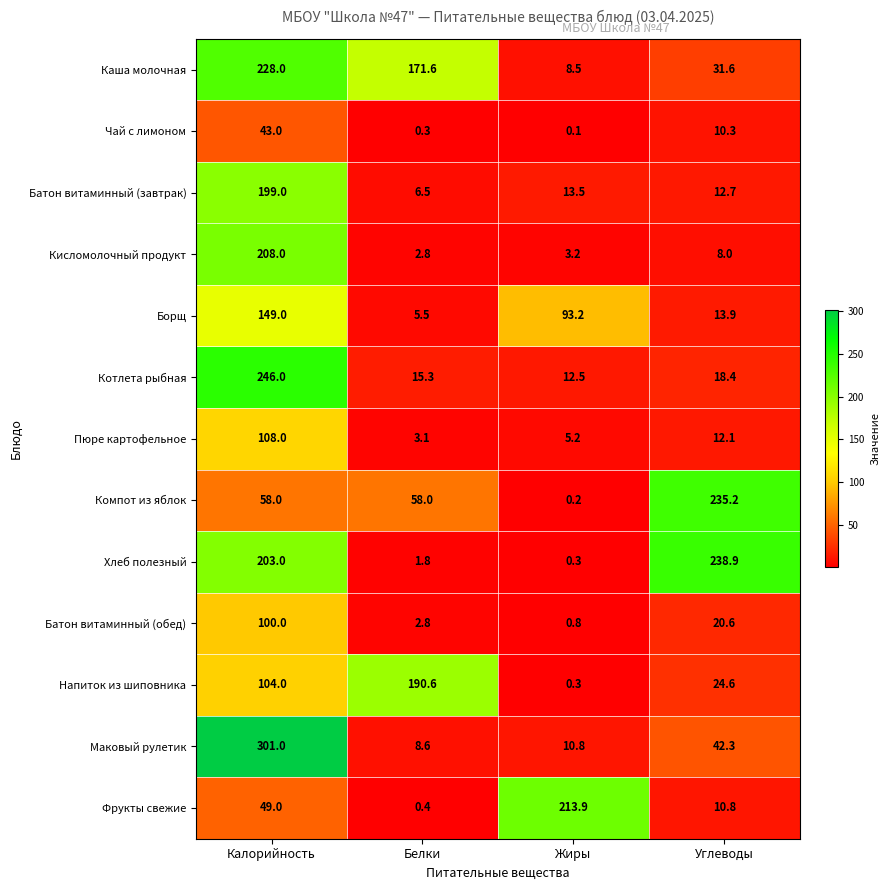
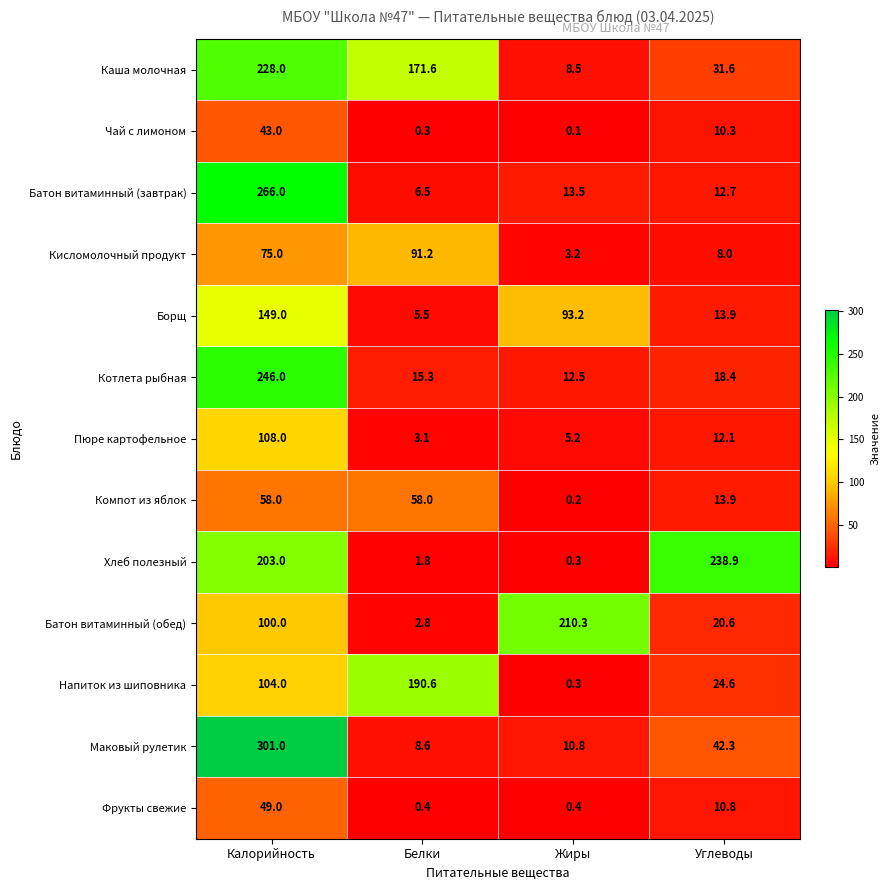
  {
    "Каша молочная": {
      "Калорийность": 228.0,
      "Белки": 171.6,
      "Жиры": 8.5,
      "Углеводы": 31.6
    },
    "Чай с лимоном": {
      "Калорийность": 43.0,
      "Белки": 0.3,
      "Жиры": 0.1,
      "Углеводы": 10.3
    },
    "Батон витаминный (завтрак)": {
-     "Калорийность": 199.0,
+     "Калорийность": 266.0,
      "Белки": 6.5,
      "Жиры": 13.5,
      "Углеводы": 12.7
    },
    "Кисломолочный продукт": {
-     "Калорийность": 208.0,
-     "Белки": 2.8,
+     "Калорийность": 75.0,
+     "Белки": 91.2,
      "Жиры": 3.2,
      "Углеводы": 8.0
    },
    "Борщ": {
      "Калорийность": 149.0,
      "Белки": 5.5,
      "Жиры": 93.2,
      "Углеводы": 13.9
    },
    "Котлета рыбная": {
      "Калорийность": 246.0,
      "Белки": 15.3,
      "Жиры": 12.5,
      "Углеводы": 18.4
    },
    "Пюре картофельное": {
      "Калорийность": 108.0,
      "Белки": 3.1,
      "Жиры": 5.2,
      "Углеводы": 12.1
    },
    "Компот из яблок": {
      "Калорийность": 58.0,
      "Белки": 58.0,
      "Жиры": 0.2,
-     "Углеводы": 235.2
+     "Углеводы": 13.9
    },
    "Хлеб полезный": {
      "Калорийность": 203.0,
      "Белки": 1.8,
      "Жиры": 0.3,
      "Углеводы": 238.9
    },
    "Батон витаминный (обед)": {
      "Калорийность": 100.0,
      "Белки": 2.8,
-     "Жиры": 0.8,
+     "Жиры": 210.3,
      "Углеводы": 20.6
    },
    "Напиток из шиповника": {
      "Калорийность": 104.0,
      "Белки": 190.6,
      "Жиры": 0.3,
      "Углеводы": 24.6
    },
    "Маковый рулетик": {
      "Калорийность": 301.0,
      "Белки": 8.6,
      "Жиры": 10.8,
      "Углеводы": 42.3
    },
    "Фрукты свежие": {
      "Калорийность": 49.0,
      "Белки": 0.4,
-     "Жиры": 213.9,
+     "Жиры": 0.4,
      "Углеводы": 10.8
    }
  }
